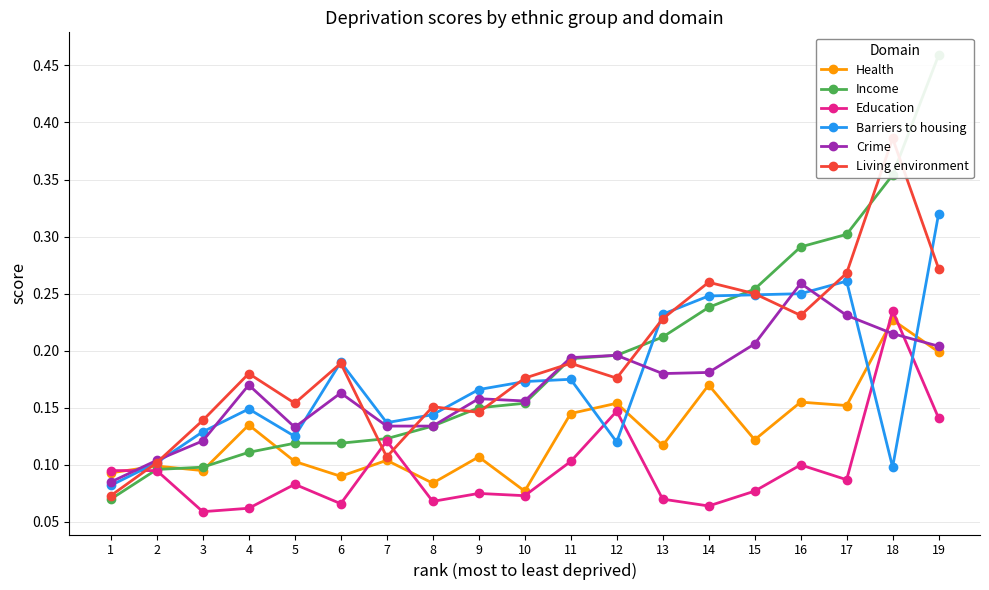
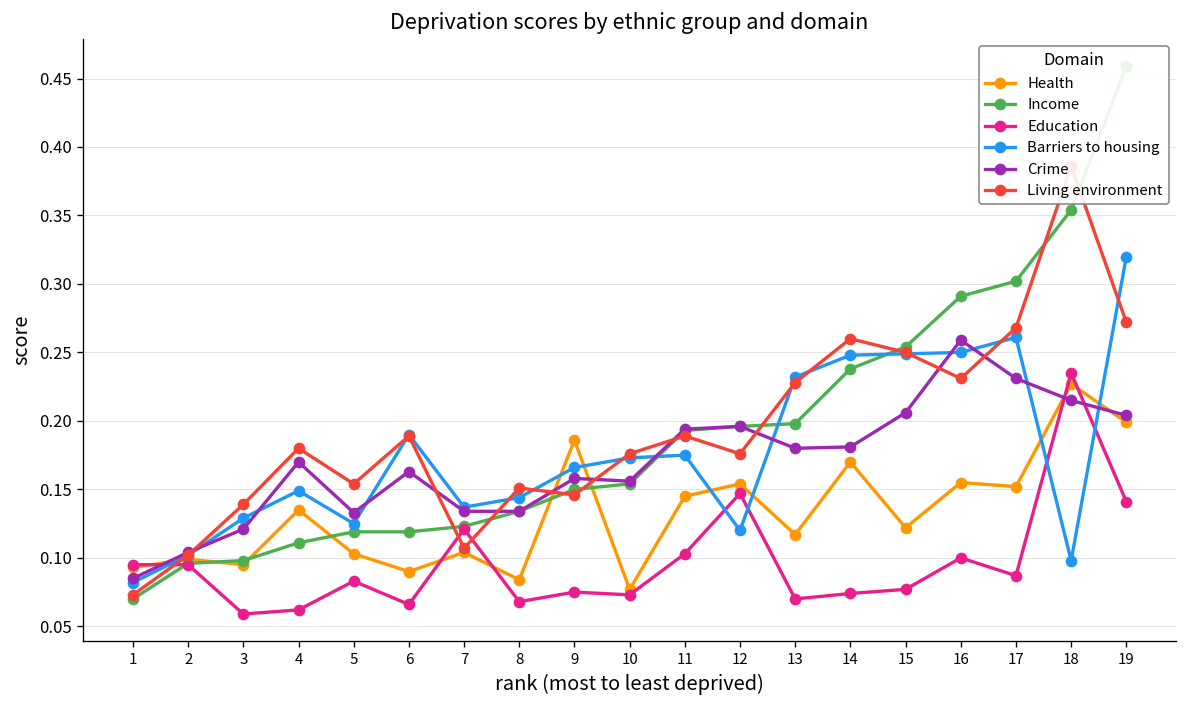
  {
    "Health": {
      "2": 0.099,
      "3": 0.095,
      "4": 0.135,
      "5": 0.103,
      "6": 0.090,
      "7": 0.104,
      "8": 0.084,
-     "9": 0.107,
+     "9": 0.186,
      "10": 0.077,
      "11": 0.145,
      "12": 0.154,
      "13": 0.117,
      "14": 0.170,
      "15": 0.122,
      "16": 0.155,
      "17": 0.152,
      "18": 0.227,
      "19": 0.199
    },
    "Income": {
      "1": 0.070,
      "3": 0.098,
      "4": 0.111,
      "5": 0.119,
      "6": 0.119,
      "9": 0.150,
-     "13": 0.212,
+     "13": 0.198,
      "14": 0.238,
      "15": 0.254,
      "16": 0.291,
      "17": 0.302
    },
    "Education": {
      "3": 0.059,
      "4": 0.062,
      "5": 0.083,
      "6": 0.066,
      "8": 0.068,
      "9": 0.075,
      "10": 0.073,
      "11": 0.103,
      "12": 0.147,
      "13": 0.070,
-     "14": 0.064,
+     "14": 0.074,
      "15": 0.077,
      "16": 0.100,
      "17": 0.087,
      "18": 0.235,
      "19": 0.141
    },
    "Barriers to housing": {
      "1": 0.082,
      "3": 0.129,
      "4": 0.149,
      "5": 0.125,
      "7": 0.137,
      "8": 0.144,
      "9": 0.166,
      "10": 0.173,
      "11": 0.175,
      "12": 0.120,
      "13": 0.232,
      "14": 0.248,
      "16": 0.250,
      "17": 0.261,
      "18": 0.098,
      "19": 0.320
    },
    "Crime": {
      "1": 0.085,
      "3": 0.121,
      "4": 0.170,
      "5": 0.133,
      "6": 0.163,
      "7": 0.134,
      "9": 0.158,
      "13": 0.180,
      "14": 0.181,
      "15": 0.206,
      "16": 0.259,
      "17": 0.231,
      "18": 0.215,
      "19": 0.204
    },
    "Living environment": {
      "1": 0.073,
      "3": 0.139,
      "4": 0.180,
      "5": 0.154,
      "7": 0.107,
      "8": 0.151,
      "9": 0.146,
      "10": 0.176,
      "11": 0.189,
      "12": 0.176,
      "13": 0.228,
      "14": 0.260,
      "16": 0.231,
      "17": 0.268,
      "19": 0.272
    }
  }
